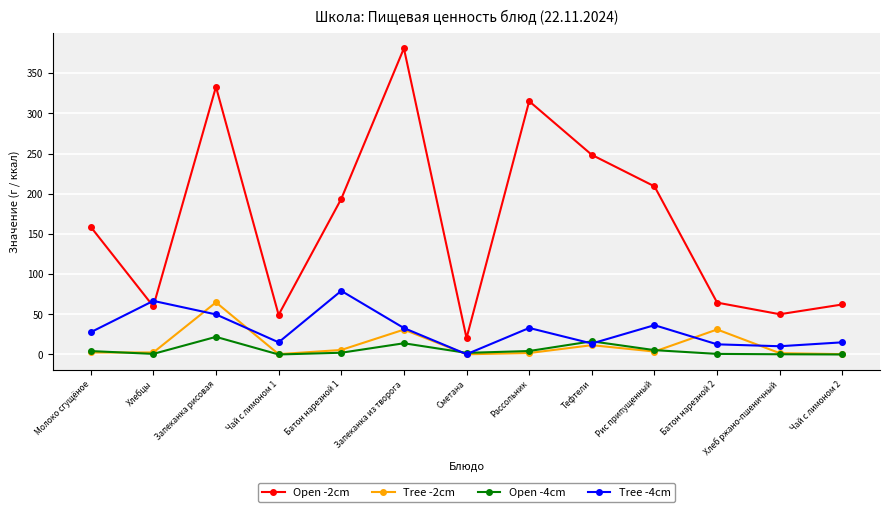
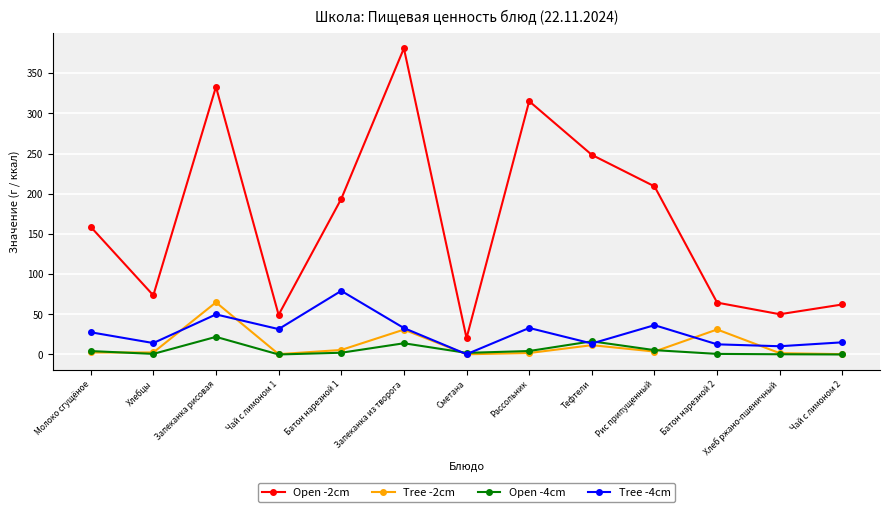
  {
    "Open -2cm": {
      "Молоко сгущёное": 160,
-     "Хлебцы": 60,
+     "Хлебцы": 70,
      "Запеканка рисовая": 330,
      "Чай с лимоном 1": 50,
      "Батон нарезной 1": 190,
      "Запеканка из творога": 380,
      "Сметана": 20,
      "Рассольник": 320,
      "Тефтели": 250,
      "Рис припущенный": 210,
      "Батон нарезной 2": 60,
      "Хлеб ржано-пшеничный": 50,
      "Чай с лимоном 2": 60
    },
    "Tree -2cm": {
      "Запеканка рисовая": 60,
      "Батон нарезной 1": 10,
      "Батон нарезной 2": 30
    },
    "Open -4cm": {
      "Запеканка рисовая": 20,
      "Батон нарезной 1": 0,
      "Запеканка из творога": 10,
      "Батон нарезной 2": 0
    },
    "Tree -4cm": {
      "Молоко сгущёное": 30,
-     "Хлебцы": 70,
+     "Хлебцы": 10,
      "Запеканка рисовая": 50,
-     "Чай с лимоном 1": 20,
+     "Чай с лимоном 1": 30,
      "Батон нарезной 1": 80,
      "Рассольник": 30,
      "Рис припущенный": 40,
      "Батон нарезной 2": 10,
      "Хлеб ржано-пшеничный": 10,
      "Чай с лимоном 2": 20
    }
  }
